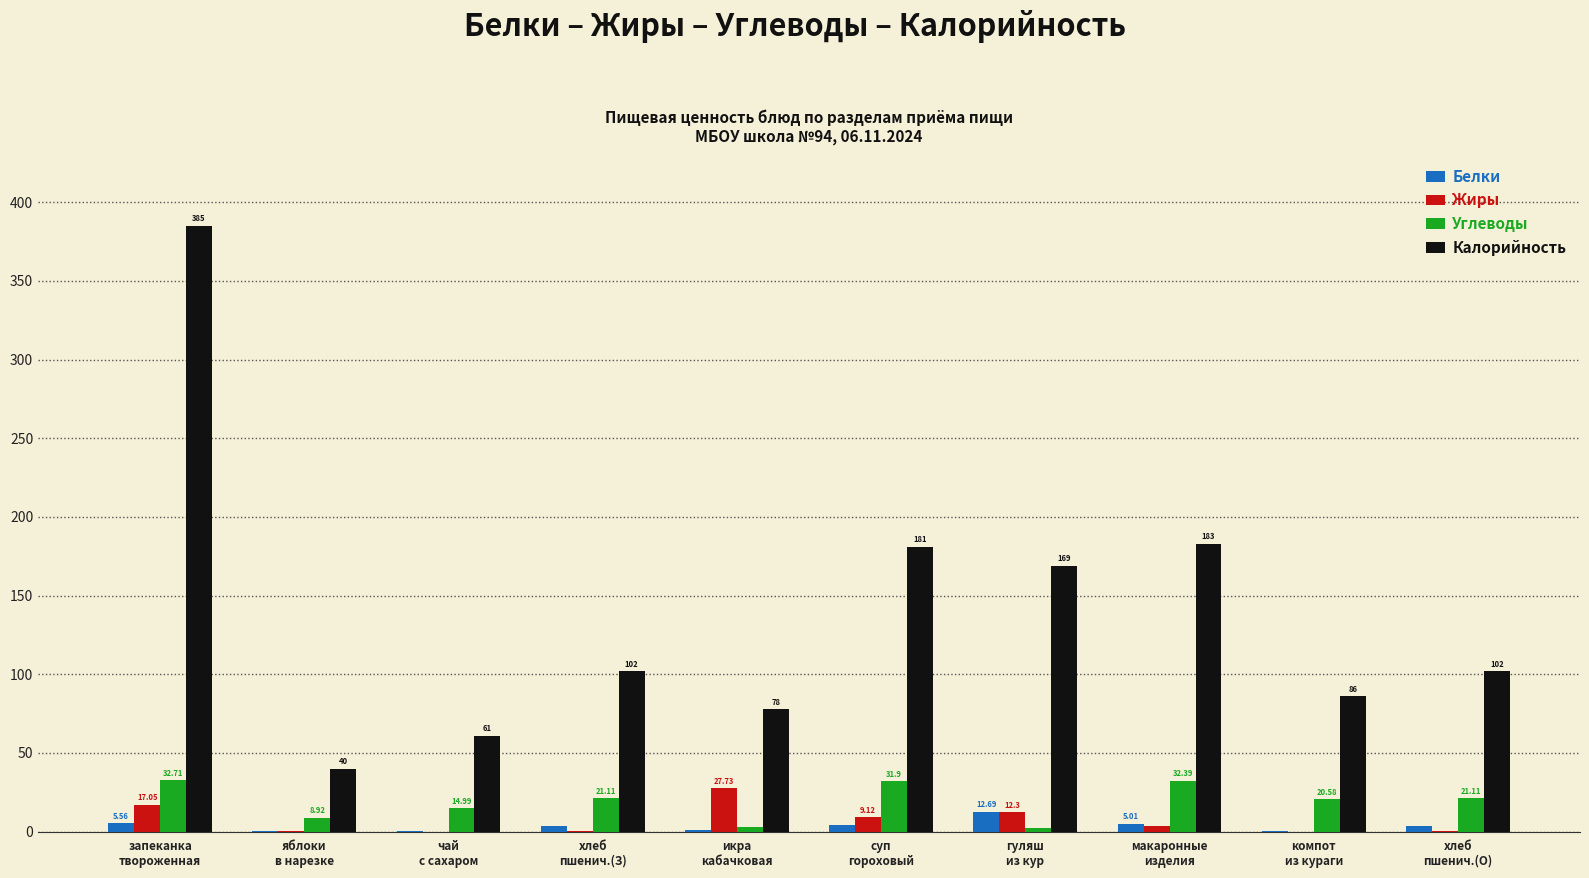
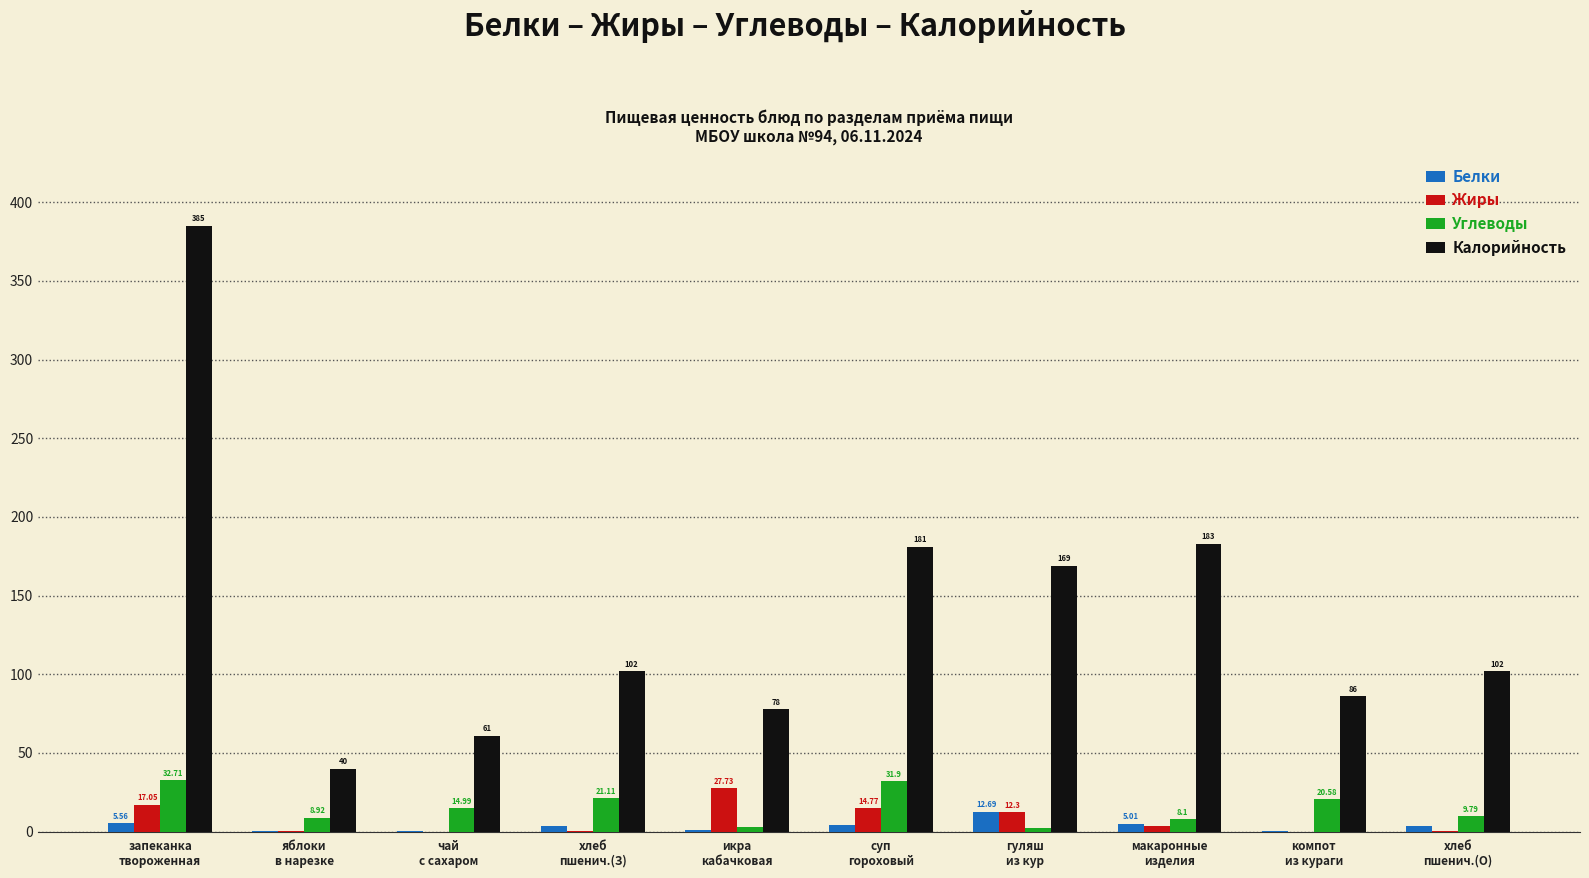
  {
    "Белки": {
      "запеканка твороженная": 5.56,
      "гуляш из кур": 12.69,
      "макаронные изделия": 5.01
    },
    "Жиры": {
      "запеканка твороженная": 17.05,
      "икра кабачковая": 27.73,
-     "суп гороховый": 9.12,
+     "суп гороховый": 14.77,
      "гуляш из кур": 12.3
    },
    "Углеводы": {
      "запеканка твороженная": 32.71,
      "яблоки в нарезке": 8.92,
      "чай с сахаром": 14.99,
      "хлеб пшенич.(З)": 21.11,
      "суп гороховый": 31.9,
-     "макаронные изделия": 32.39,
+     "макаронные изделия": 8.1,
      "компот из кураги": 20.58,
-     "хлеб пшенич.(О)": 21.11
+     "хлеб пшенич.(О)": 9.79
    },
    "Калорийность": {
      "запеканка твороженная": 385,
      "яблоки в нарезке": 40,
      "чай с сахаром": 61,
      "хлеб пшенич.(З)": 102,
      "икра кабачковая": 78,
      "суп гороховый": 181,
      "гуляш из кур": 169,
      "макаронные изделия": 183,
      "компот из кураги": 86,
      "хлеб пшенич.(О)": 102
    }
  }
